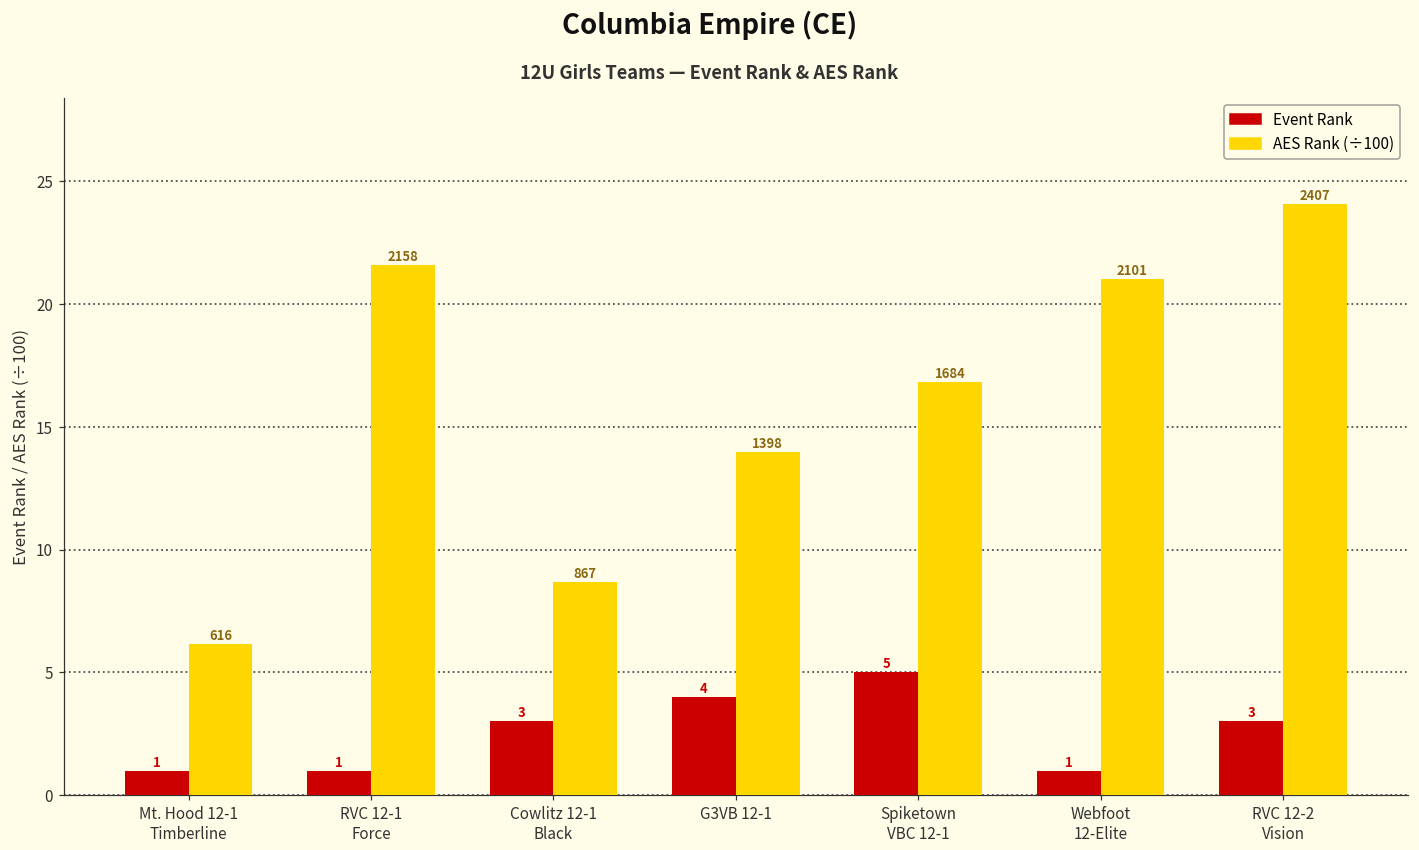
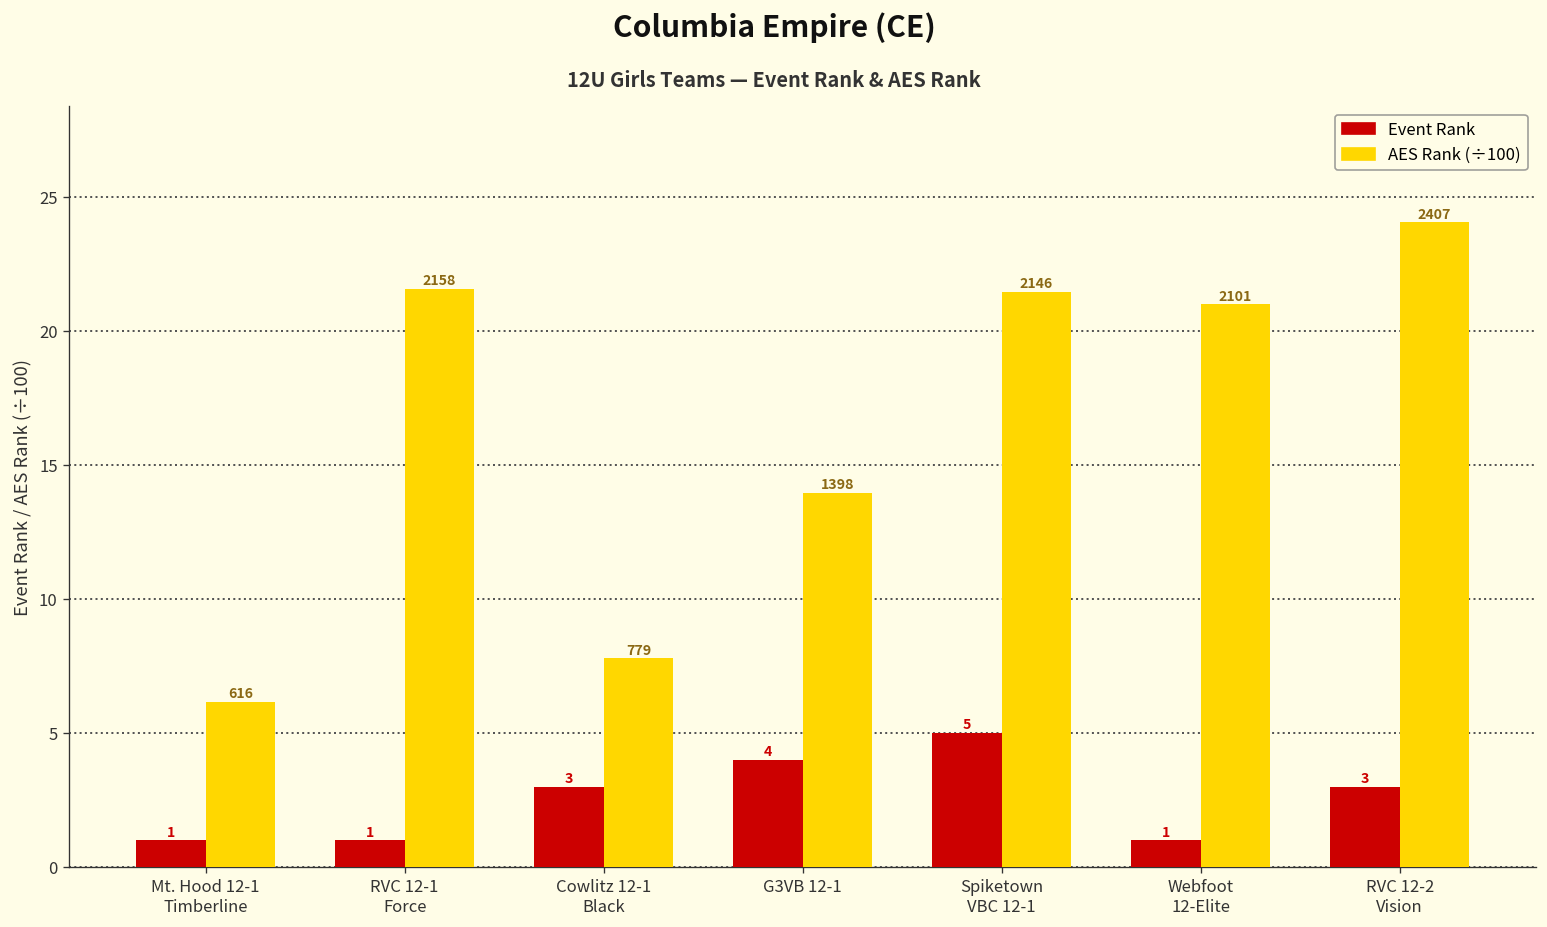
  {
    "Event Rank": {
      "Mt. Hood 12-1 Timberline": 1,
      "RVC 12-1 Force": 1,
      "Cowlitz 12-1 Black": 3,
      "G3VB 12-1": 4,
      "Spiketown VBC 12-1": 5,
      "Webfoot 12-Elite": 1,
      "RVC 12-2 Vision": 3
    },
    "AES Rank (÷100)": {
-     "Cowlitz 12-1 Black": 867,
-     "Spiketown VBC 12-1": 1684
+     "Cowlitz 12-1 Black": 779,
+     "Spiketown VBC 12-1": 2146
    }
  }
